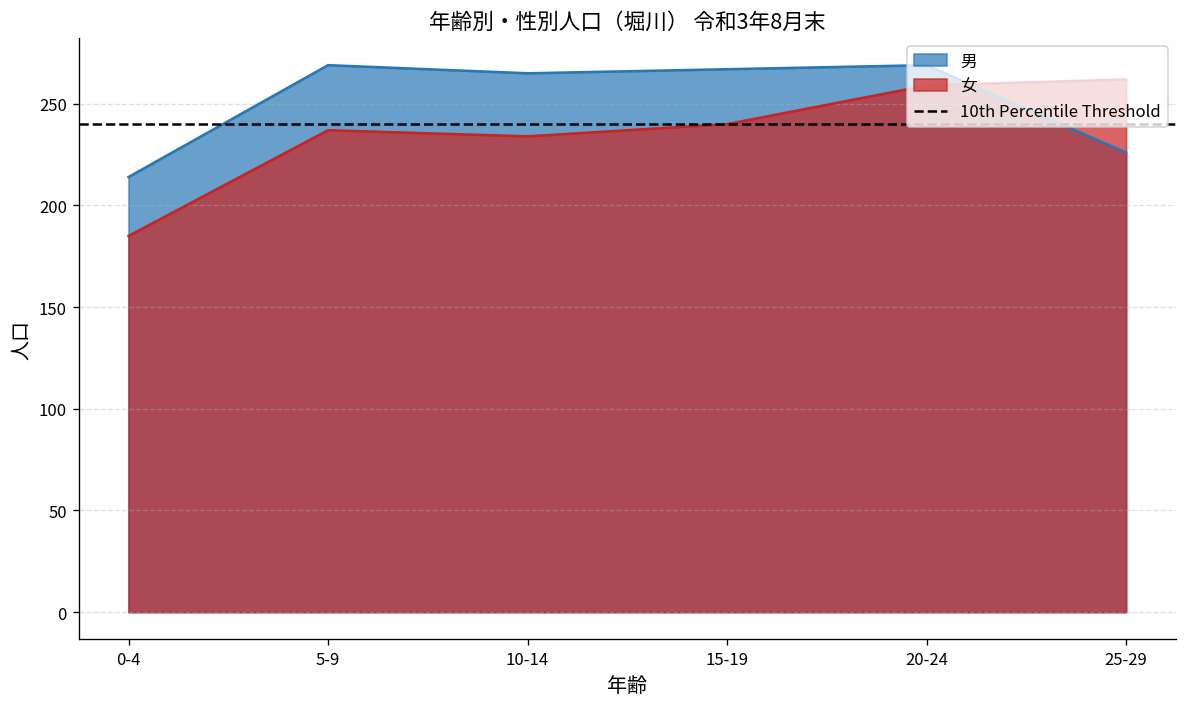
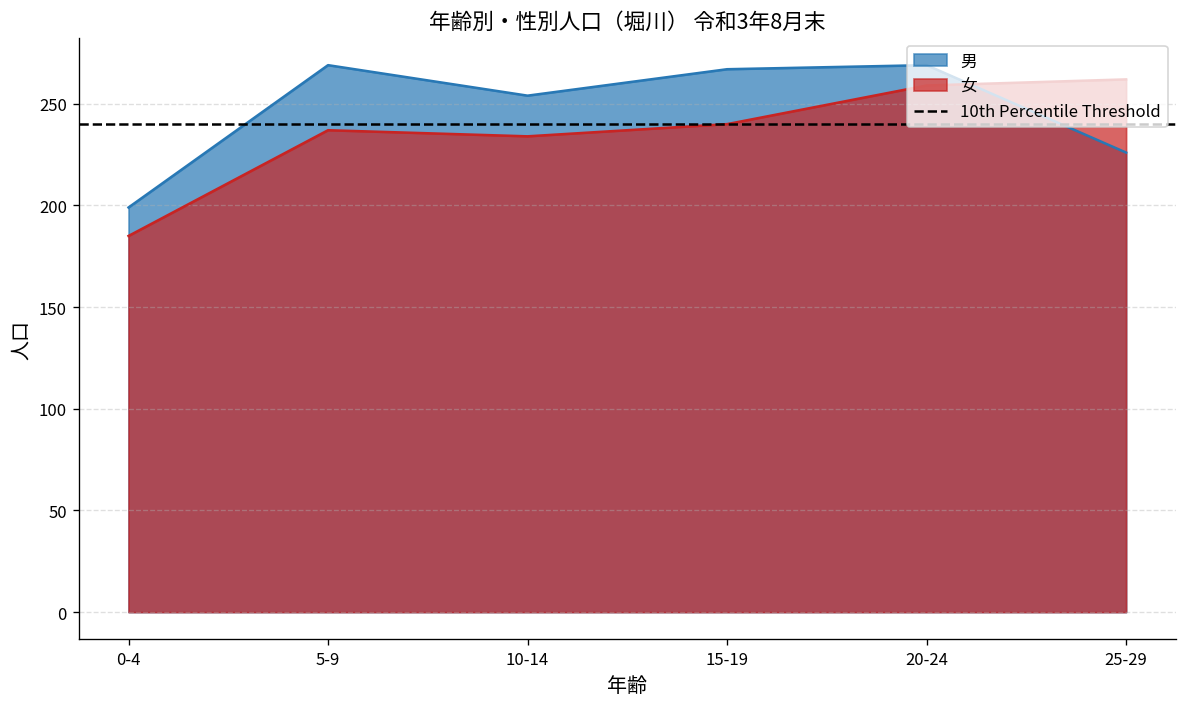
  {
    "男": {
-     "0-4": 214,
+     "0-4": 199,
      "5-9": 269,
-     "10-14": 265,
+     "10-14": 254,
      "15-19": 267,
      "25-29": 226
    },
    "女": {
      "0-4": 185,
      "5-9": 237,
      "10-14": 234,
      "15-19": 240
    }
  }
